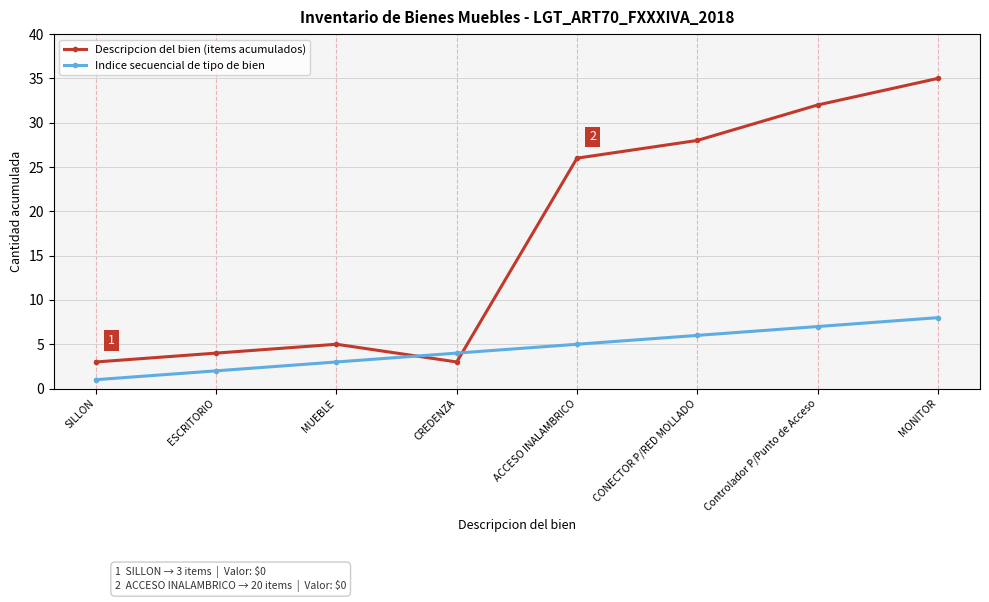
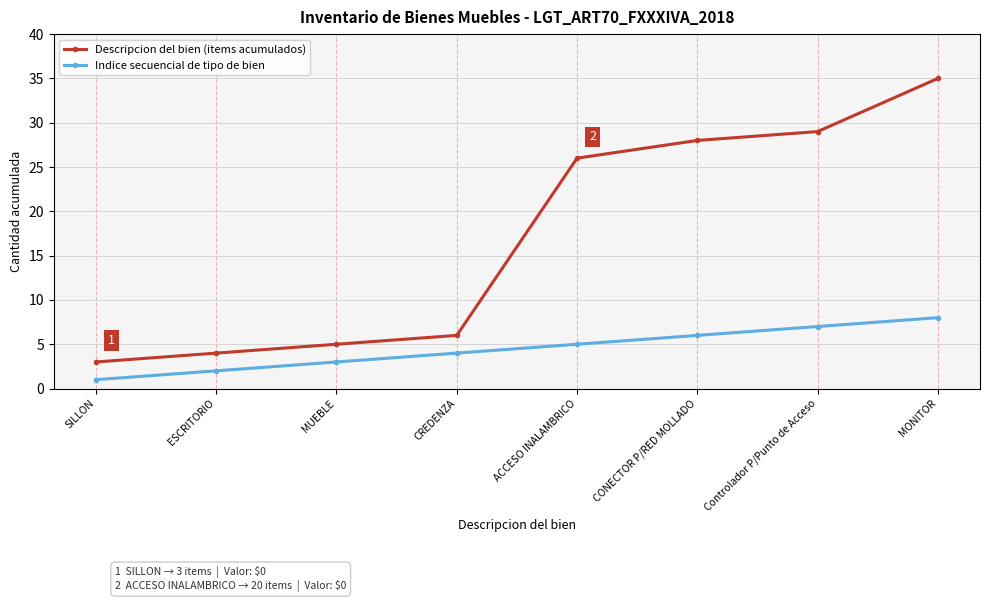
  {
    "Descripcion del bien (items acumulados)": {
      "ESCRITORIO": 4,
      "MUEBLE": 5,
-     "CREDENZA": 3,
+     "CREDENZA": 6,
      "CONECTOR P/RED MOLLADO": 28,
-     "Controlador P/Punto de Acceso": 32,
+     "Controlador P/Punto de Acceso": 29,
      "MONITOR": 35
    },
    "Indice secuencial de tipo de bien": {
      "SILLON": 1,
      "ESCRITORIO": 2,
      "MUEBLE": 3,
      "CREDENZA": 4,
      "ACCESO INALAMBRICO": 5,
      "CONECTOR P/RED MOLLADO": 6,
      "Controlador P/Punto de Acceso": 7,
      "MONITOR": 8
    }
  }
